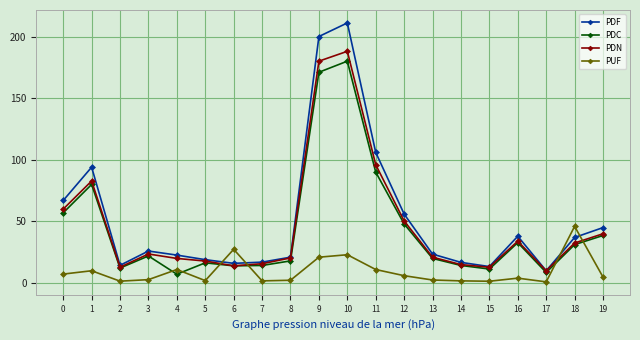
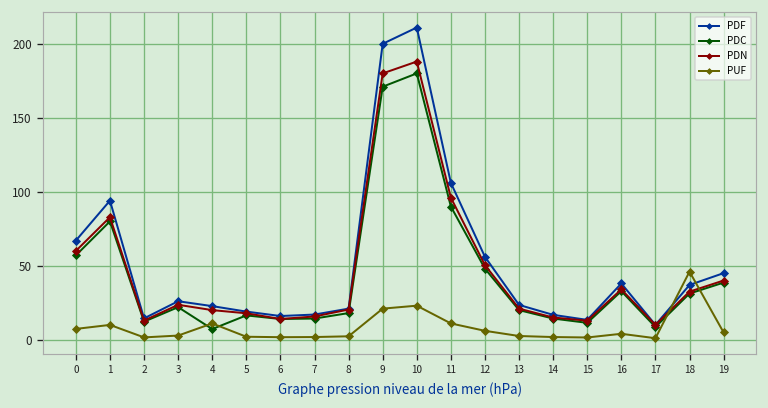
  {
    "PDF": {
      "0": 67,
      "1": 94,
      "3": 26,
      "4": 23,
      "9": 200,
      "10": 211,
      "11": 106,
      "12": 56,
      "13": 24,
      "16": 38,
      "18": 37,
      "19": 45
    },
    "PDC": {
      "0": 57,
      "1": 80,
      "4": 7,
      "8": 18,
      "9": 171,
      "10": 180,
      "11": 90,
      "12": 48
    },
    "PDN": {
      "0": 60,
      "1": 83,
      "4": 20,
      "9": 180,
      "10": 188,
      "11": 96,
      "12": 50
    },
    "PUF": {
      "0": 7,
      "1": 10,
      "2": 2,
      "3": 3,
      "4": 11,
      "5": 2,
-     "6": 27,
+     "6": 2,
      "7": 2,
      "8": 2,
      "9": 21,
      "10": 23,
      "11": 11,
      "12": 6,
      "13": 3,
      "14": 2,
      "15": 2,
      "16": 4,
      "17": 1,
      "18": 46,
      "19": 5
    }
  }
